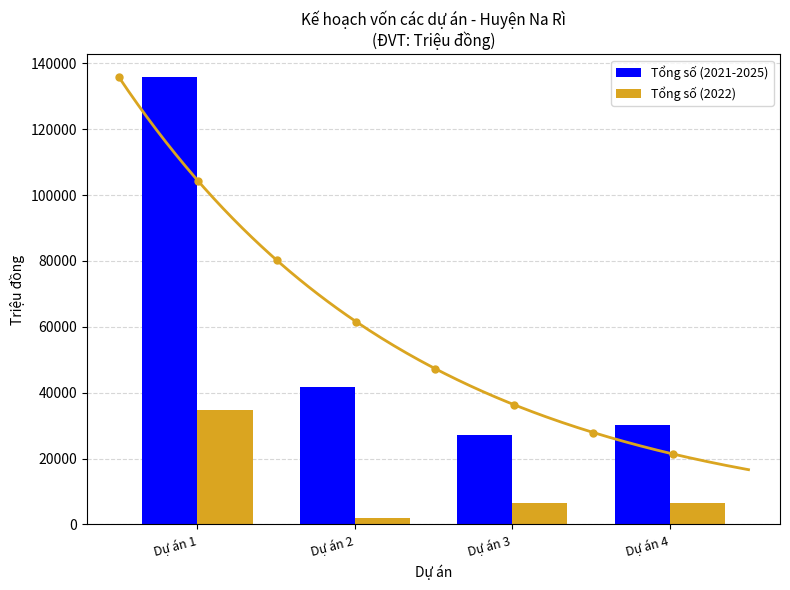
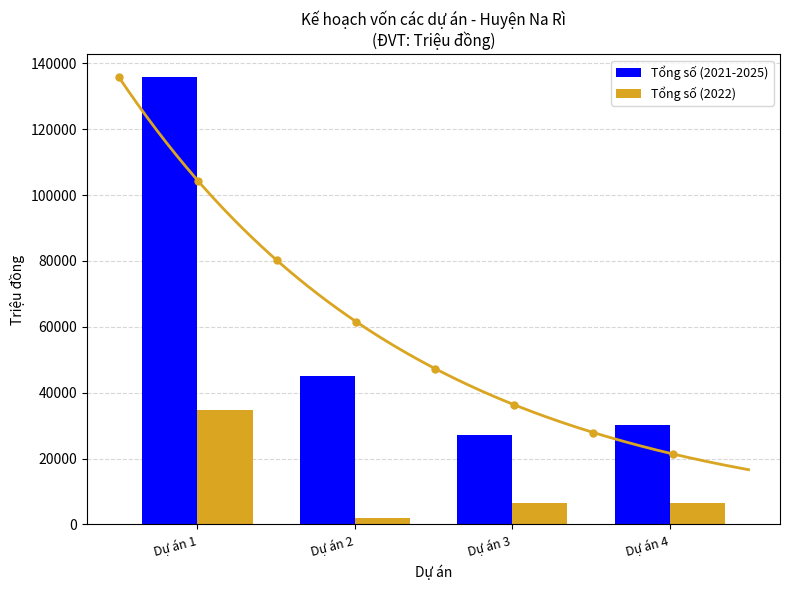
  {
    "Tổng số (2021-2025)": {
      "Dự án 1": 136000,
-     "Dự án 2": 42000,
+     "Dự án 2": 45000,
      "Dự án 3": 27000,
      "Dự án 4": 30000
    }
  }
